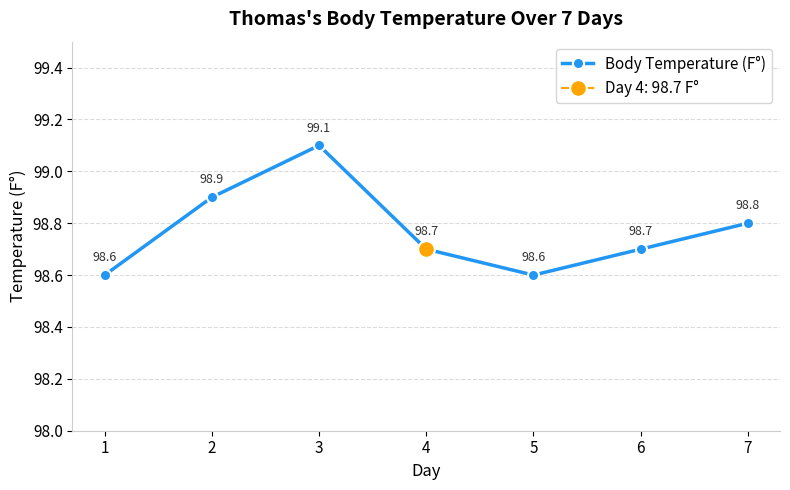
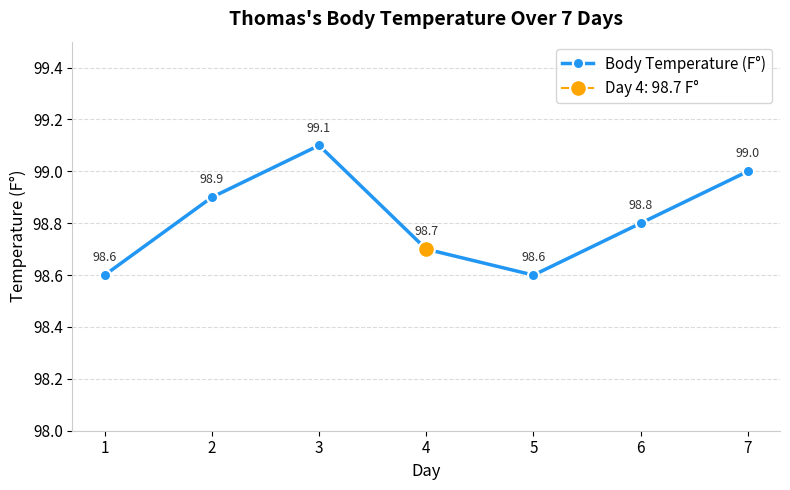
  {
    "Body Temperature (F°)": {
      "1": 98.6,
      "2": 98.9,
      "3": 99.1,
      "5": 98.6,
-     "6": 98.7,
-     "7": 98.8
+     "6": 98.8,
+     "7": 99.0
    }
  }
